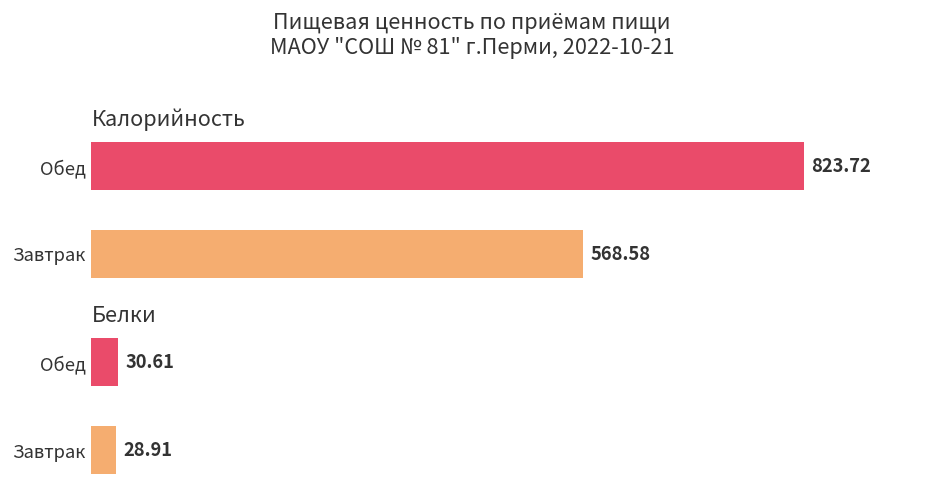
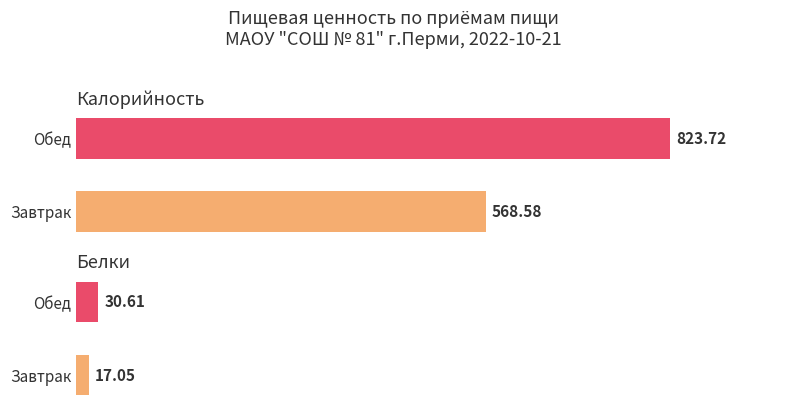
  {
    "Калорийность": {
      "Обед": 823.72,
      "Завтрак": 568.58
    },
    "Белки": {
      "Обед": 30.61,
-     "Завтрак": 28.91
+     "Завтрак": 17.05
    }
  }
